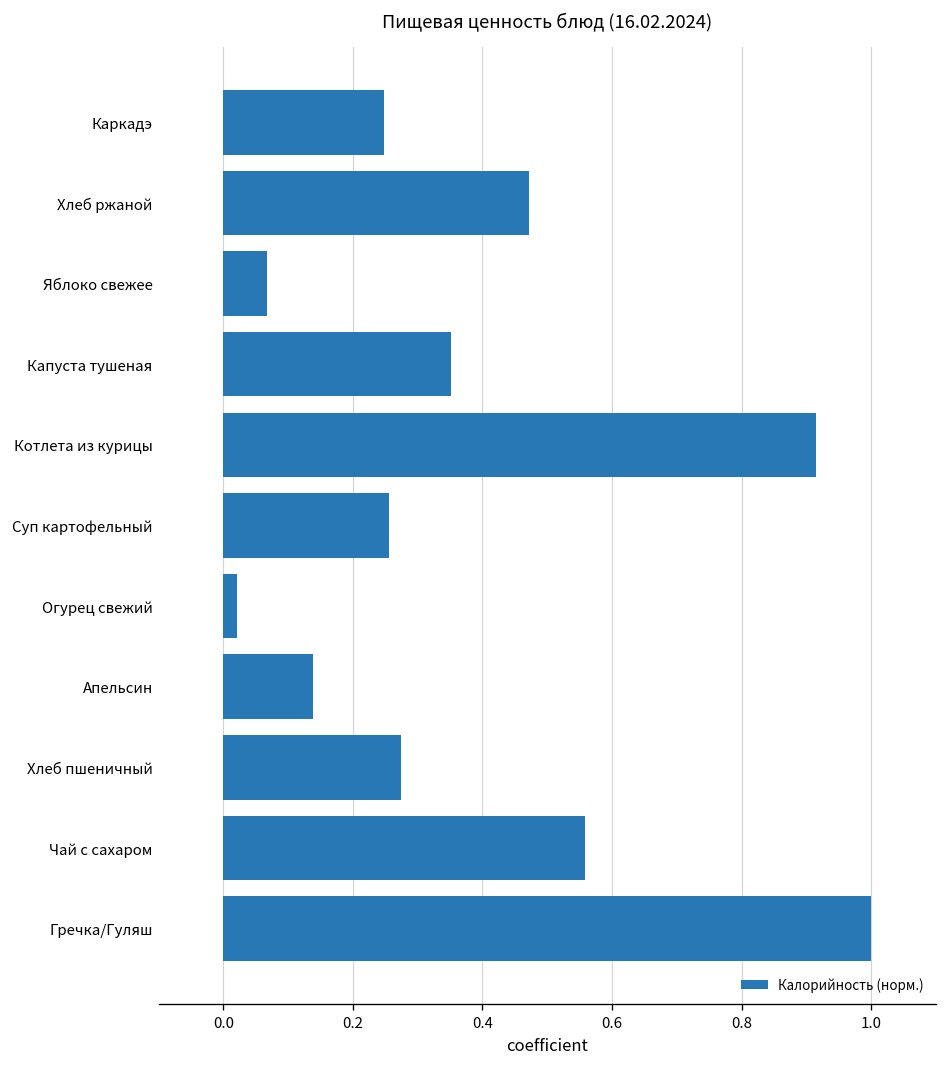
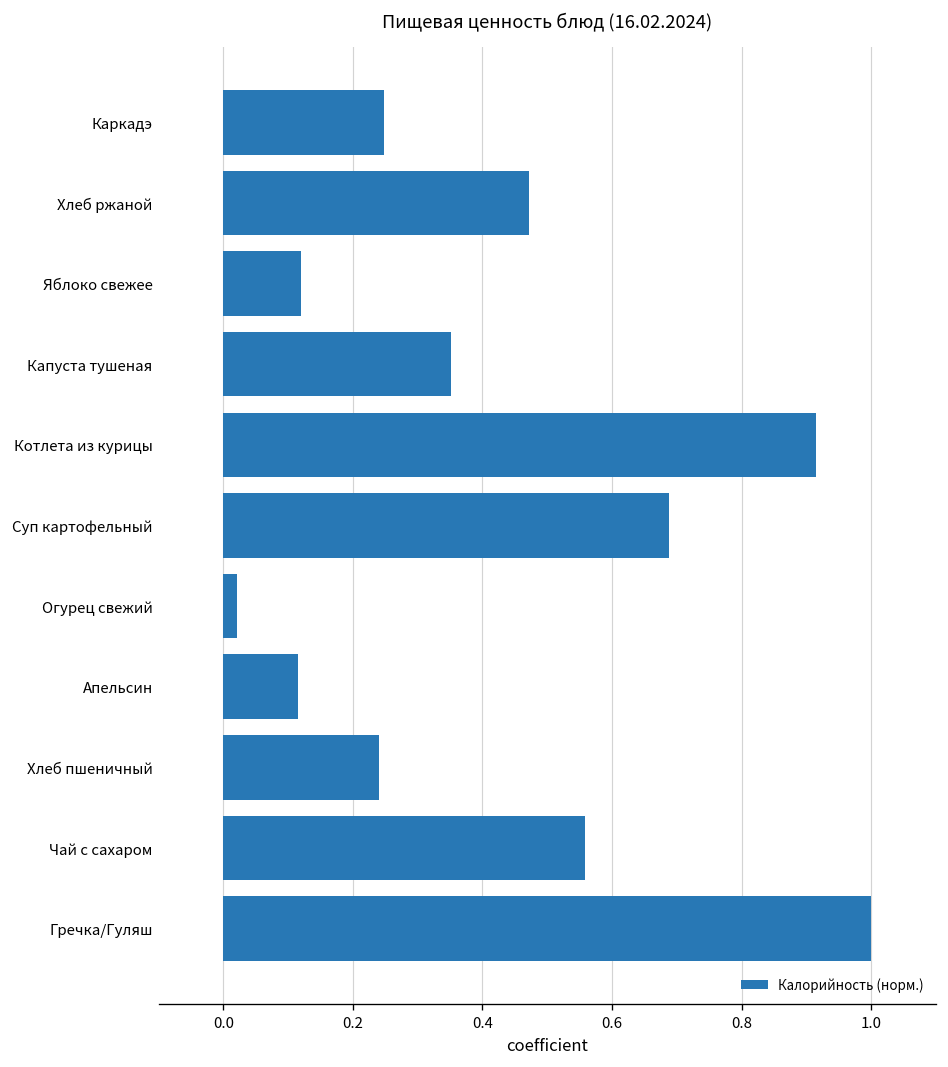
  {
    "Каркадэ": 0.25,
    "Хлеб ржаной": 0.47,
-   "Яблоко свежее": 0.07,
+   "Яблоко свежее": 0.12,
    "Капуста тушеная": 0.35,
    "Котлета из курицы": 0.92,
-   "Суп картофельный": 0.26,
+   "Суп картофельный": 0.69,
    "Огурец свежий": 0.02,
-   "Апельсин": 0.14,
-   "Хлеб пшеничный": 0.27,
+   "Апельсин": 0.12,
+   "Хлеб пшеничный": 0.24,
    "Чай с сахаром": 0.56,
    "Гречка/Гуляш": 1.00
  }
